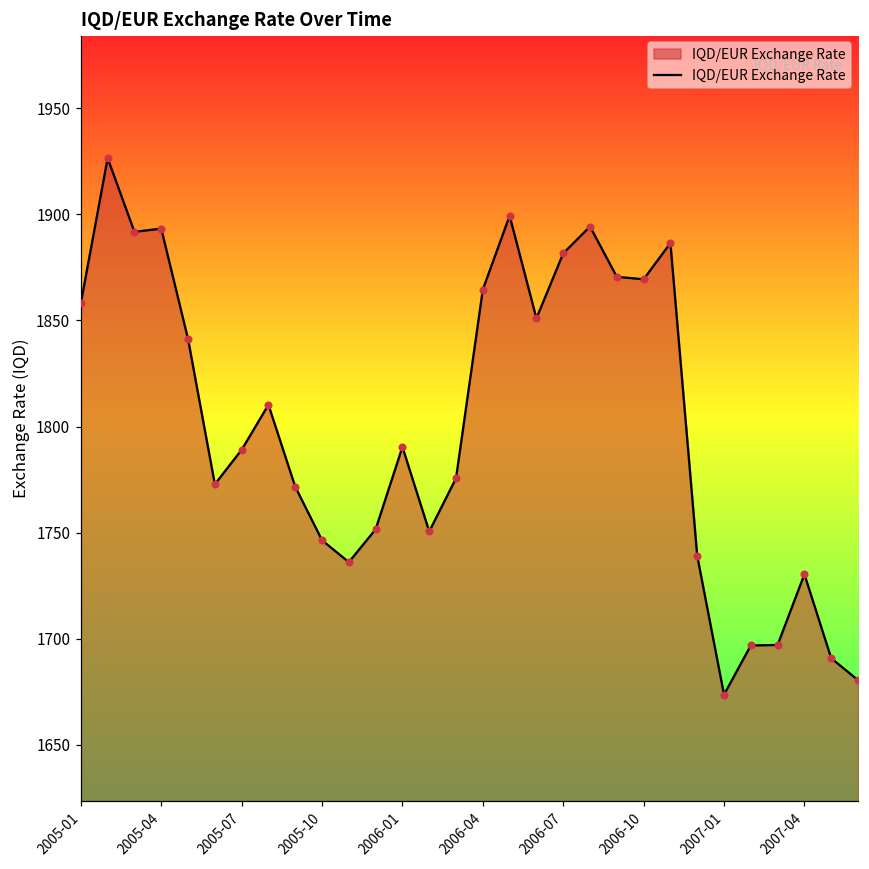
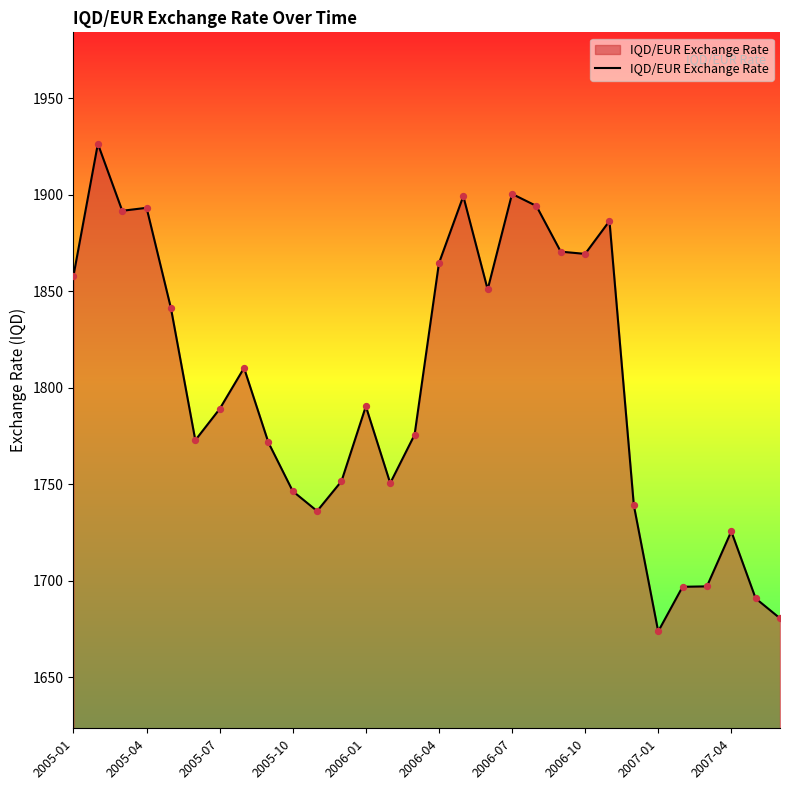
  {
    "2005-01": 1858,
    "2005-04": 1893,
    "2005-07": 1789,
    "2005-10": 1746,
    "2006-01": 1790,
    "2006-04": 1865,
-   "2006-07": 1882,
+   "2006-07": 1901,
    "2006-10": 1869,
    "2007-01": 1674,
-   "2007-04": 1730
+   "2007-04": 1726
  }
